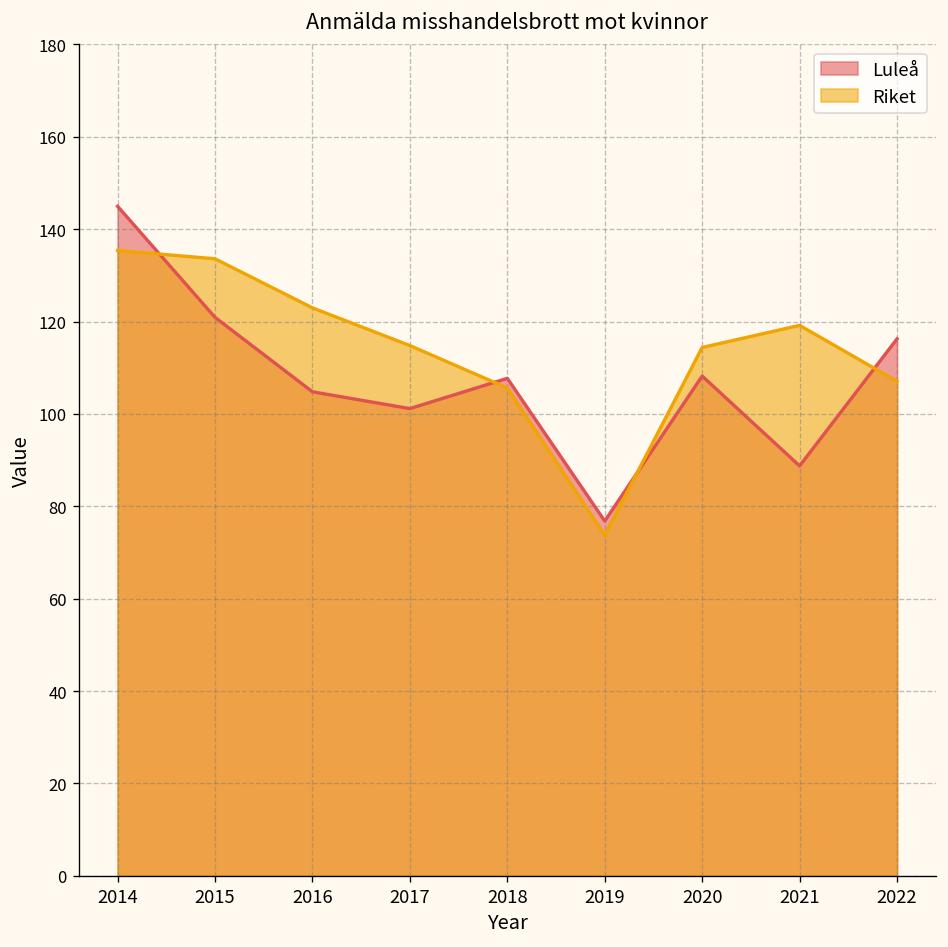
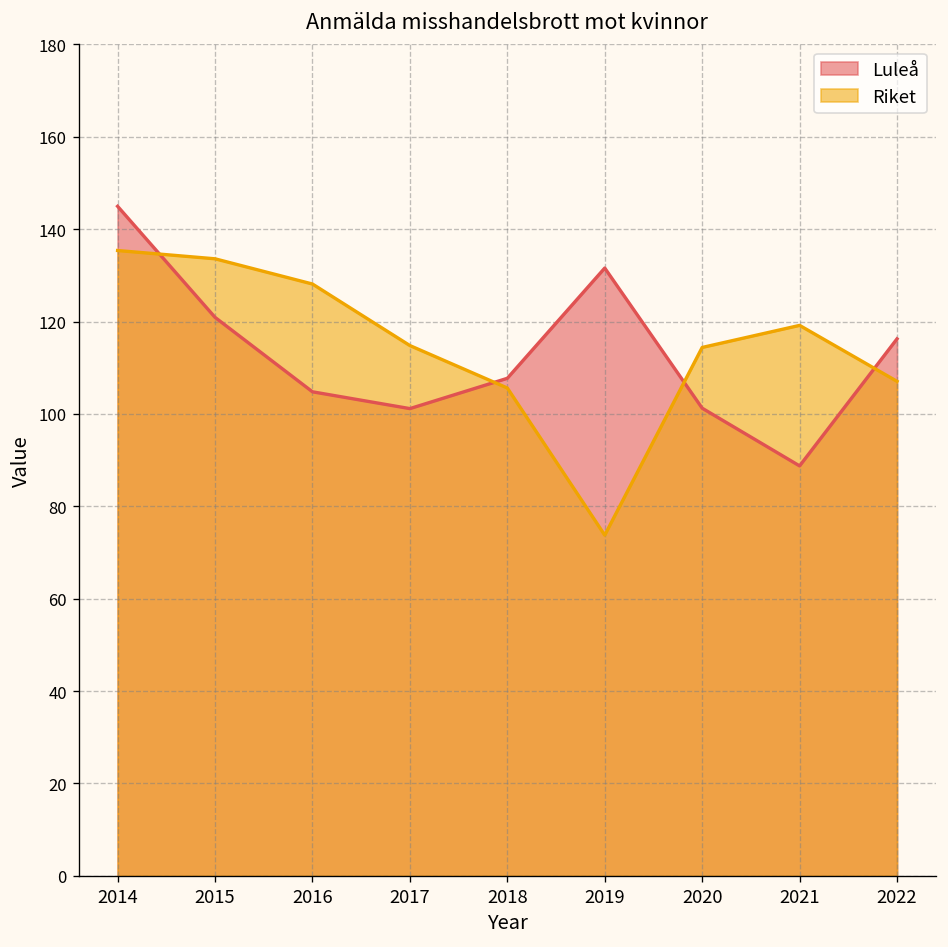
  {
    "Luleå": {
      "2014": 145,
      "2015": 121,
      "2016": 105,
      "2017": 101,
      "2018": 108,
-     "2019": 77,
-     "2020": 108,
+     "2019": 132,
+     "2020": 101,
      "2021": 89,
      "2022": 116
    },
    "Riket": {
      "2014": 135,
      "2015": 134,
-     "2016": 123,
+     "2016": 128,
      "2017": 115,
      "2018": 106,
      "2019": 74,
      "2020": 114,
      "2021": 119,
      "2022": 107
    }
  }
